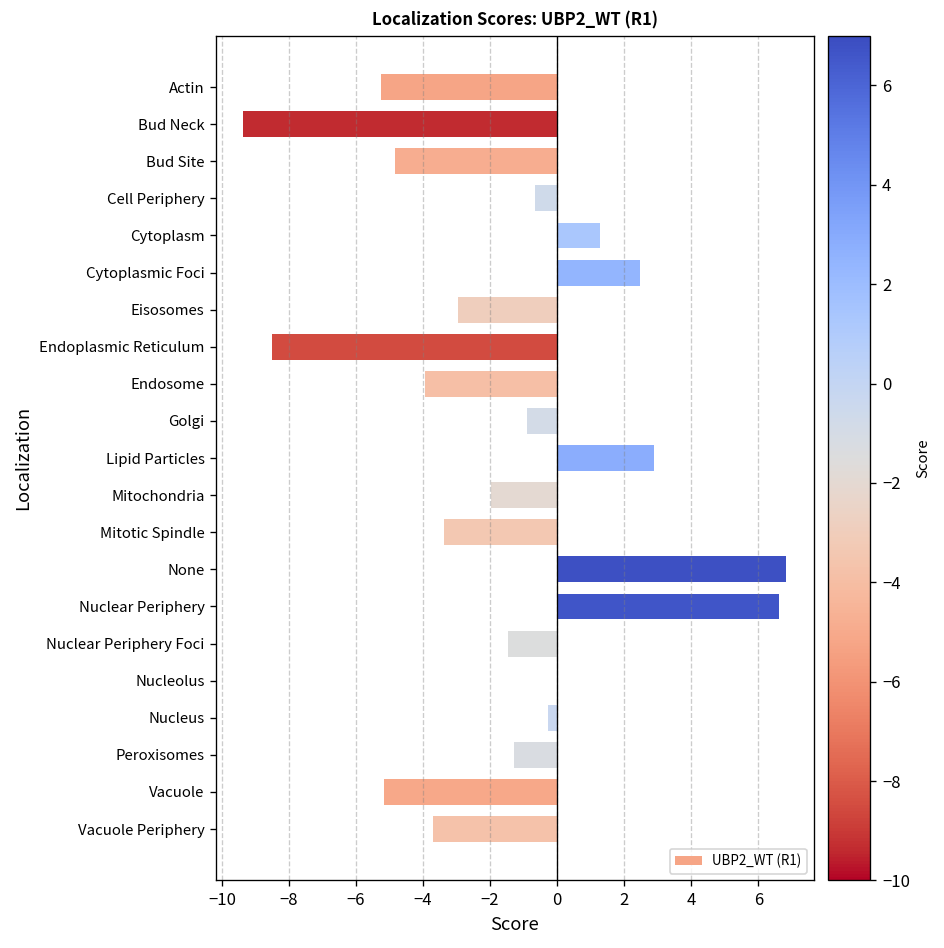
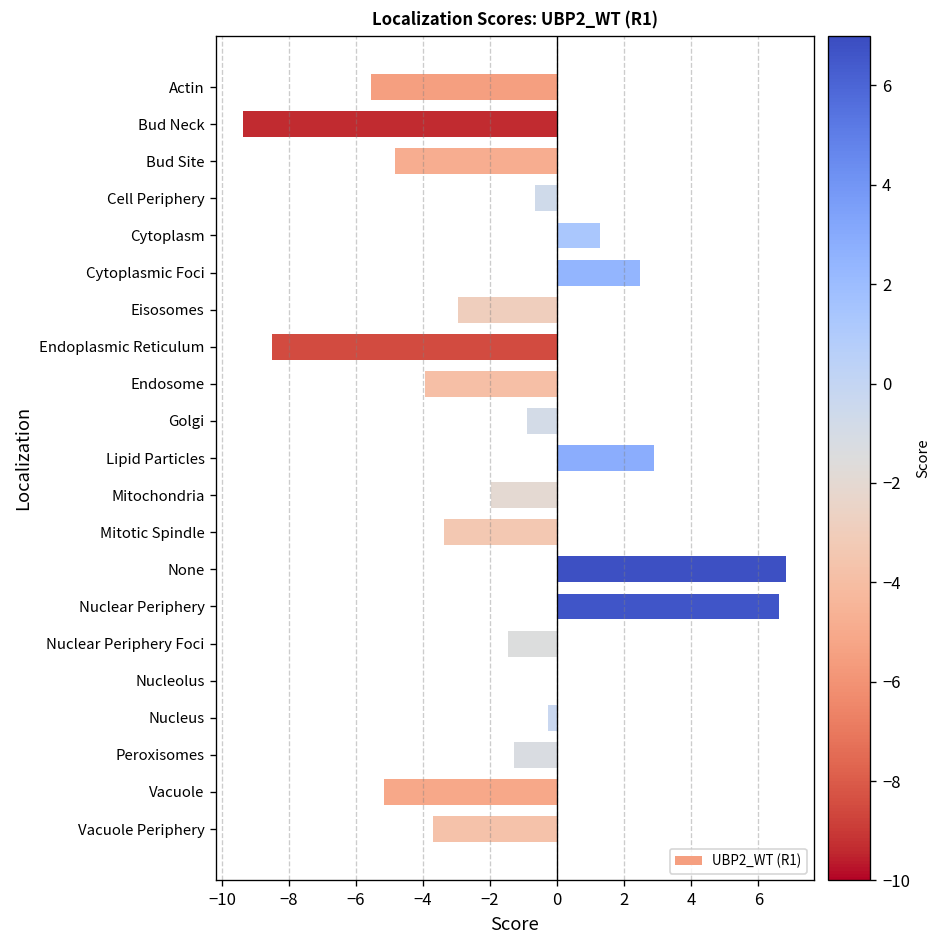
  {
-   "Actin": -5.3,
+   "Actin": -5.6,
    "Bud Neck": -9.4,
    "Bud Site": -4.9,
    "Cell Periphery": -0.7,
    "Cytoplasm": 1.3,
    "Cytoplasmic Foci": 2.5,
    "Eisosomes": -3.0,
    "Endoplasmic Reticulum": -8.5,
    "Endosome": -3.9,
    "Golgi": -0.9,
    "Lipid Particles": 2.9,
    "Mitochondria": -2.0,
    "Mitotic Spindle": -3.4,
    "None": 6.8,
    "Nuclear Periphery": 6.6,
    "Nuclear Periphery Foci": -1.5,
    "Nucleus": -0.3,
    "Peroxisomes": -1.3,
    "Vacuole": -5.2,
    "Vacuole Periphery": -3.7
  }
